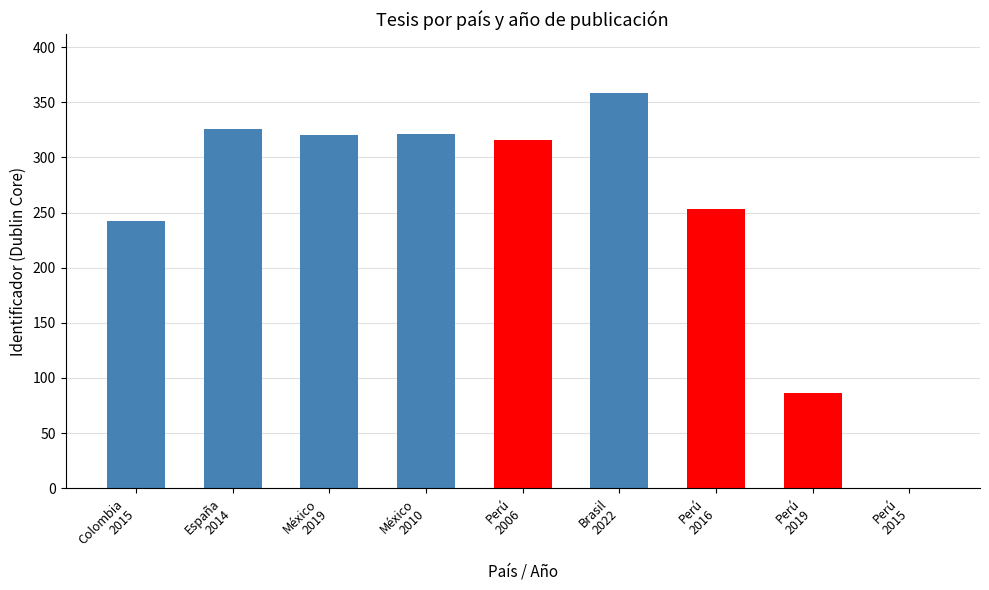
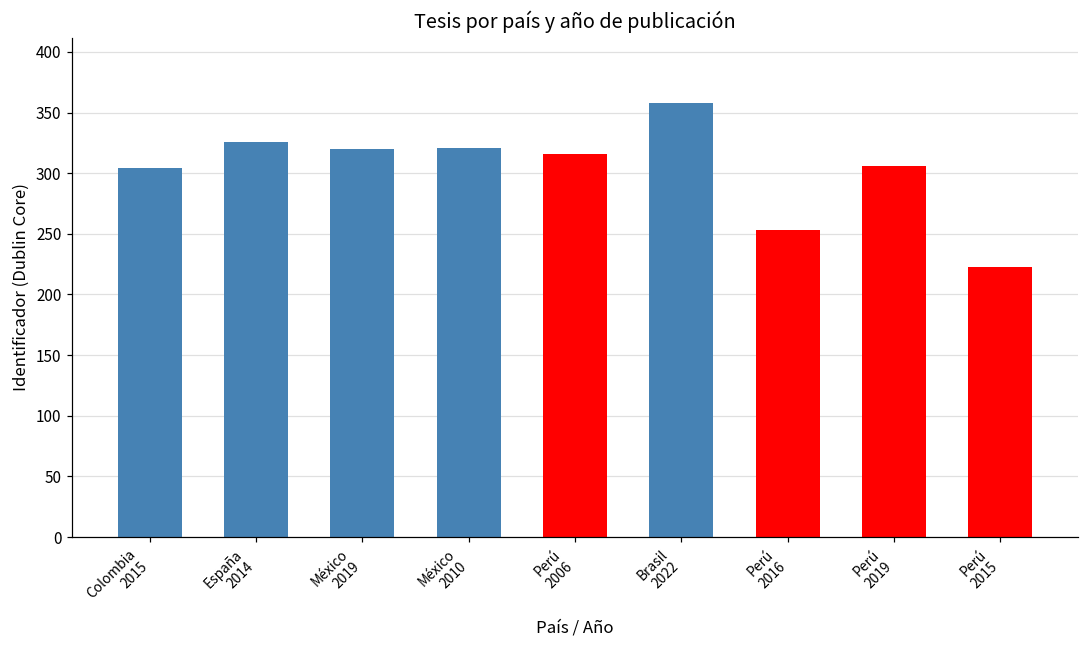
  {
-   "Colombia 2015": 242,
+   "Colombia 2015": 304,
    "España 2014": 326,
    "México 2019": 320,
    "México 2010": 321,
    "Perú 2006": 316,
    "Brasil 2022": 358,
    "Perú 2016": 253,
-   "Perú 2019": 86,
-   "Perú 2015": 0
+   "Perú 2019": 306,
+   "Perú 2015": 223
  }
